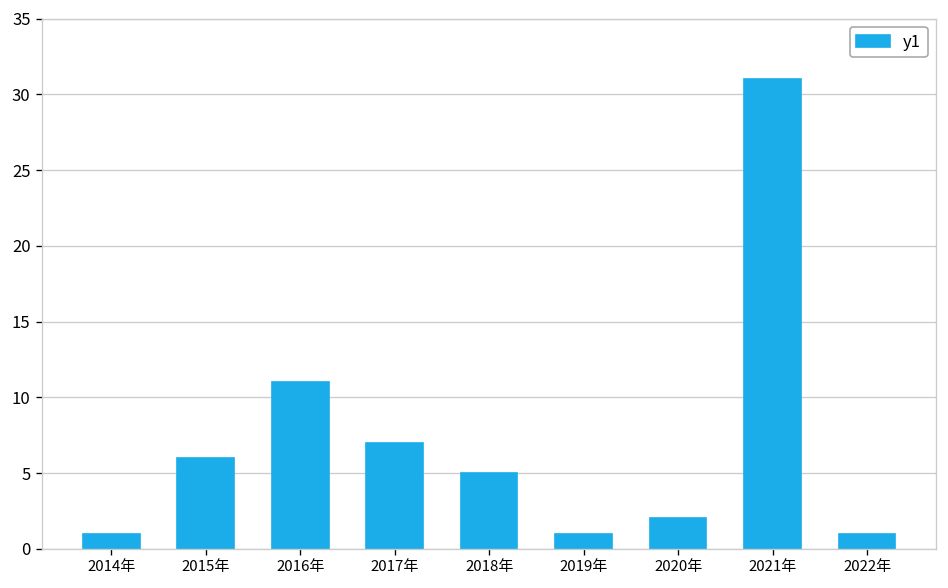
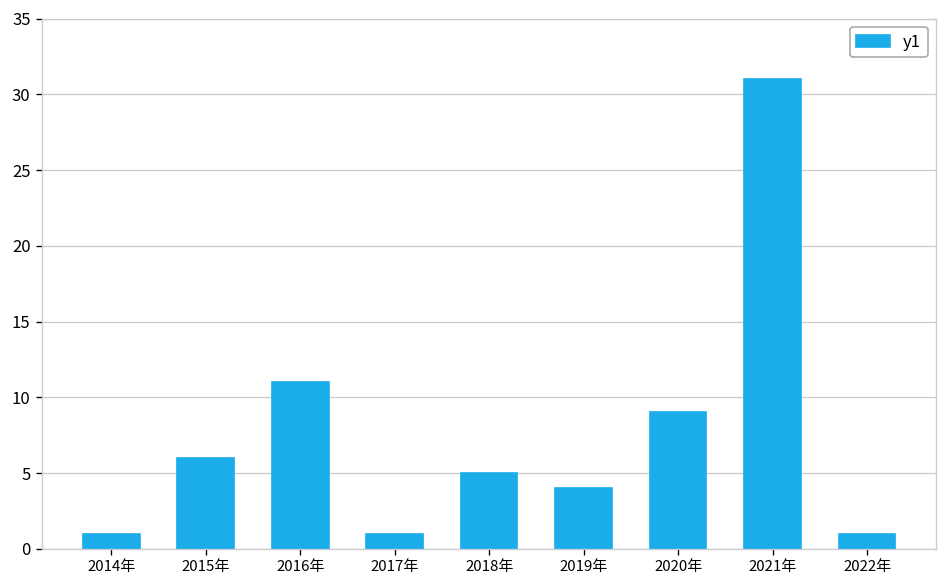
  {
    "2014年": 1,
    "2015年": 6,
    "2016年": 11,
-   "2017年": 7,
+   "2017年": 1,
    "2018年": 5,
-   "2019年": 1,
-   "2020年": 2,
+   "2019年": 4,
+   "2020年": 9,
    "2021年": 31,
    "2022年": 1
  }
